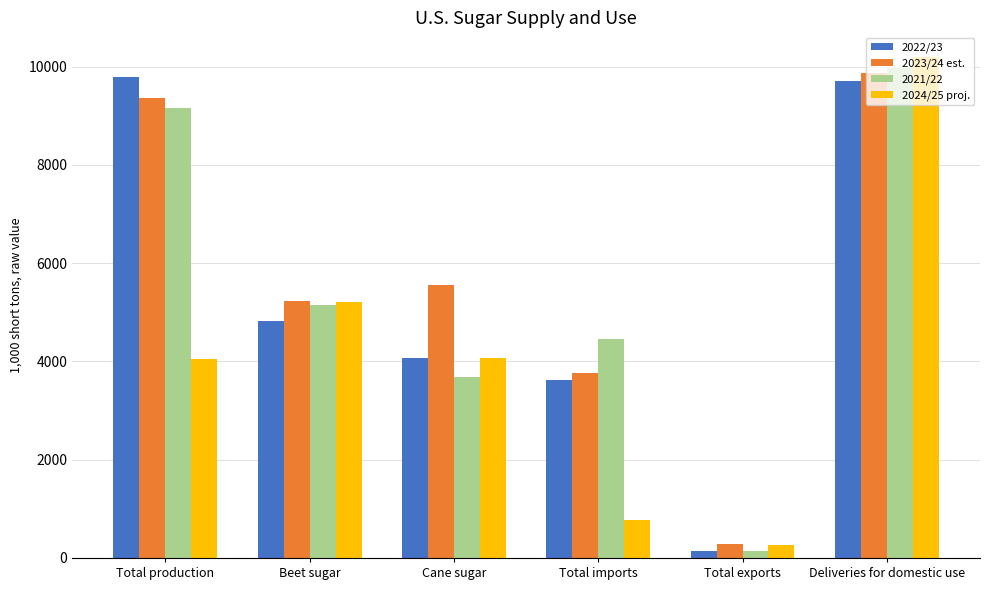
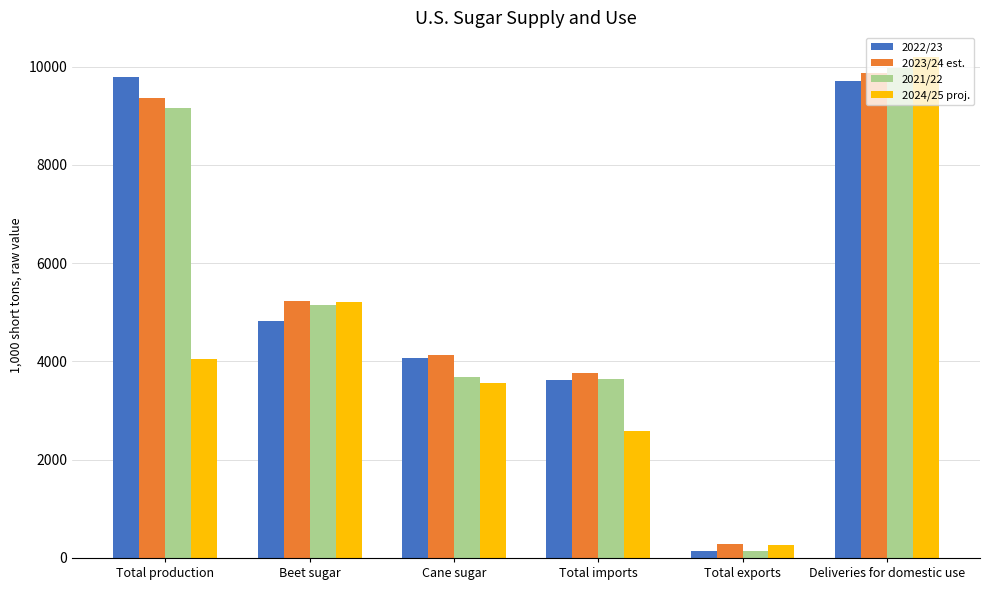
  {
    "2022/23": {
      "Total production": 9800,
      "Beet sugar": 4800,
      "Cane sugar": 4100,
      "Total imports": 3600,
      "Total exports": 100,
      "Deliveries for domestic use": 9700
    },
    "2023/24 est.": {
      "Total production": 9400,
      "Beet sugar": 5200,
-     "Cane sugar": 5600,
+     "Cane sugar": 4100,
      "Total imports": 3800,
      "Total exports": 300
    },
    "2021/22": {
      "Total production": 9200,
      "Beet sugar": 5200,
      "Cane sugar": 3700,
-     "Total imports": 4500,
+     "Total imports": 3600,
      "Total exports": 100
    },
    "2024/25 proj.": {
      "Total production": 4100,
      "Beet sugar": 5200,
-     "Cane sugar": 4100,
-     "Total imports": 800,
+     "Cane sugar": 3600,
+     "Total imports": 2600,
      "Total exports": 300
    }
  }
